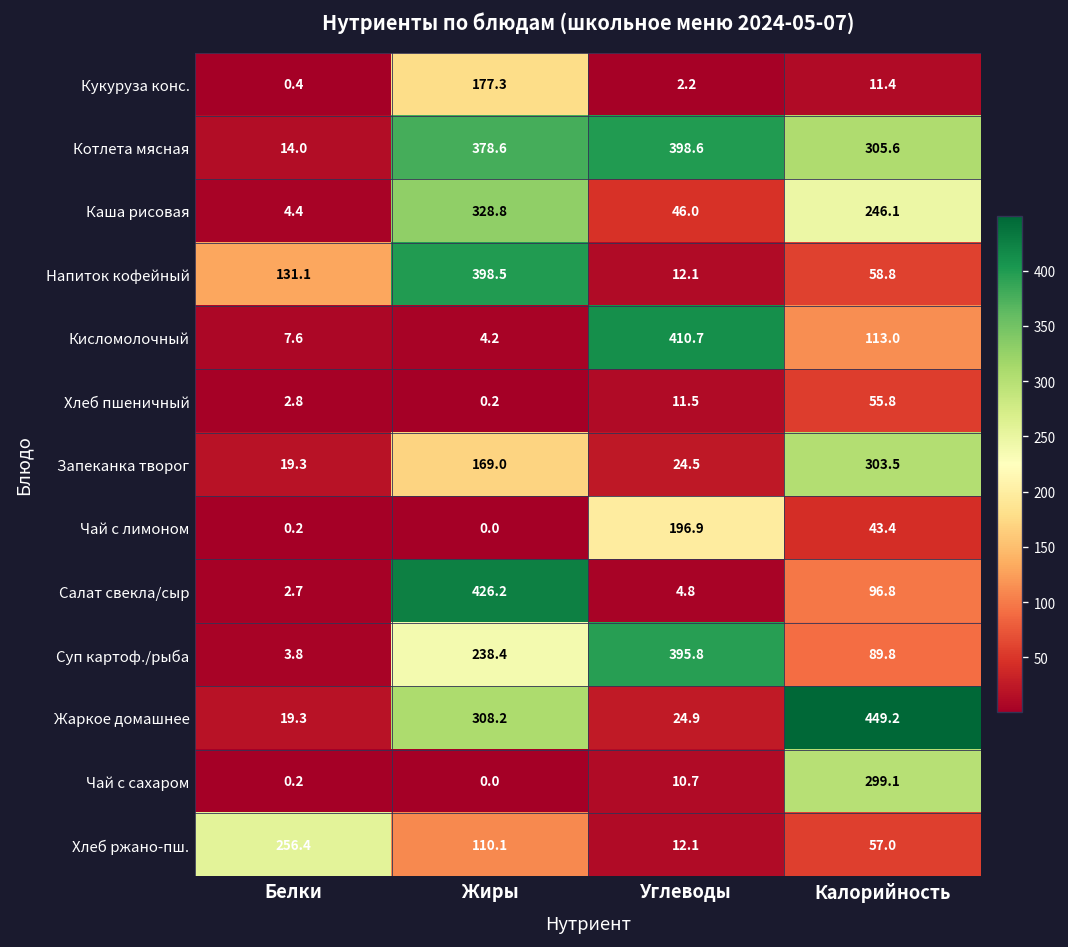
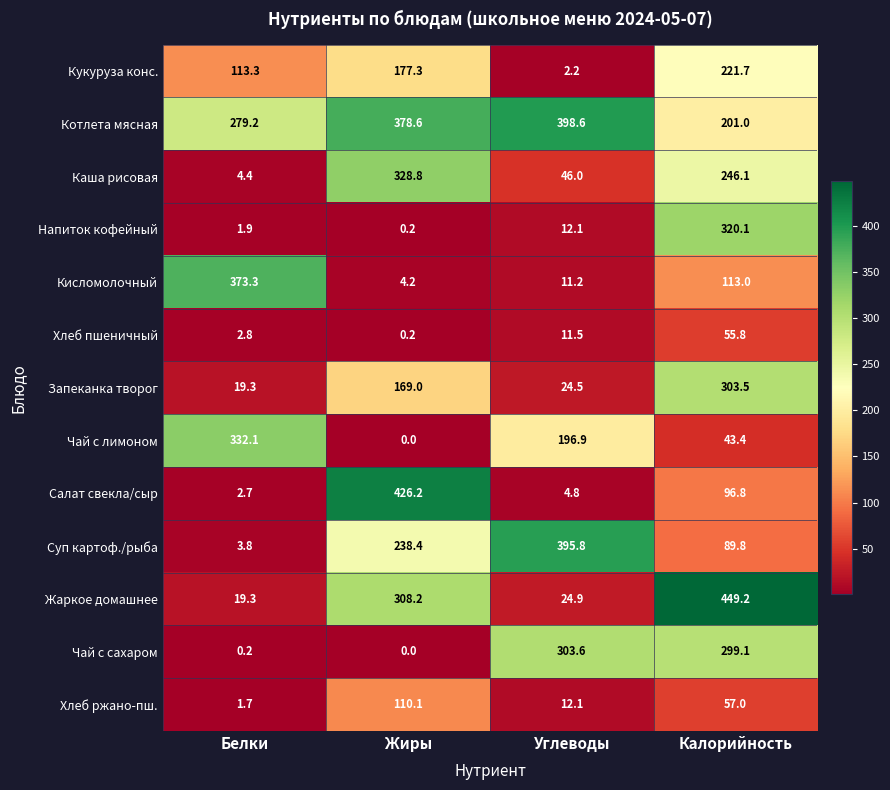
  {
    "Кукуруза конс.": {
-     "Белки": 0.4,
+     "Белки": 113.3,
      "Жиры": 177.3,
      "Углеводы": 2.2,
-     "Калорийность": 11.4
+     "Калорийность": 221.7
    },
    "Котлета мясная": {
-     "Белки": 14.0,
+     "Белки": 279.2,
      "Жиры": 378.6,
      "Углеводы": 398.6,
-     "Калорийность": 305.6
+     "Калорийность": 201.0
    },
    "Каша рисовая": {
      "Белки": 4.4,
      "Жиры": 328.8,
      "Углеводы": 46.0,
      "Калорийность": 246.1
    },
    "Напиток кофейный": {
-     "Белки": 131.1,
-     "Жиры": 398.5,
+     "Белки": 1.9,
+     "Жиры": 0.2,
      "Углеводы": 12.1,
-     "Калорийность": 58.8
+     "Калорийность": 320.1
    },
    "Кисломолочный": {
-     "Белки": 7.6,
+     "Белки": 373.3,
      "Жиры": 4.2,
-     "Углеводы": 410.7,
+     "Углеводы": 11.2,
      "Калорийность": 113.0
    },
    "Хлеб пшеничный": {
      "Белки": 2.8,
      "Жиры": 0.2,
      "Углеводы": 11.5,
      "Калорийность": 55.8
    },
    "Запеканка творог": {
      "Белки": 19.3,
      "Жиры": 169.0,
      "Углеводы": 24.5,
      "Калорийность": 303.5
    },
    "Чай с лимоном": {
-     "Белки": 0.2,
+     "Белки": 332.1,
      "Жиры": 0.0,
      "Углеводы": 196.9,
      "Калорийность": 43.4
    },
    "Салат свекла/сыр": {
      "Белки": 2.7,
      "Жиры": 426.2,
      "Углеводы": 4.8,
      "Калорийность": 96.8
    },
    "Суп картоф./рыба": {
      "Белки": 3.8,
      "Жиры": 238.4,
      "Углеводы": 395.8,
      "Калорийность": 89.8
    },
    "Жаркое домашнее": {
      "Белки": 19.3,
      "Жиры": 308.2,
      "Углеводы": 24.9,
      "Калорийность": 449.2
    },
    "Чай с сахаром": {
      "Белки": 0.2,
      "Жиры": 0.0,
-     "Углеводы": 10.7,
+     "Углеводы": 303.6,
      "Калорийность": 299.1
    },
    "Хлеб ржано-пш.": {
-     "Белки": 256.4,
+     "Белки": 1.7,
      "Жиры": 110.1,
      "Углеводы": 12.1,
      "Калорийность": 57.0
    }
  }
